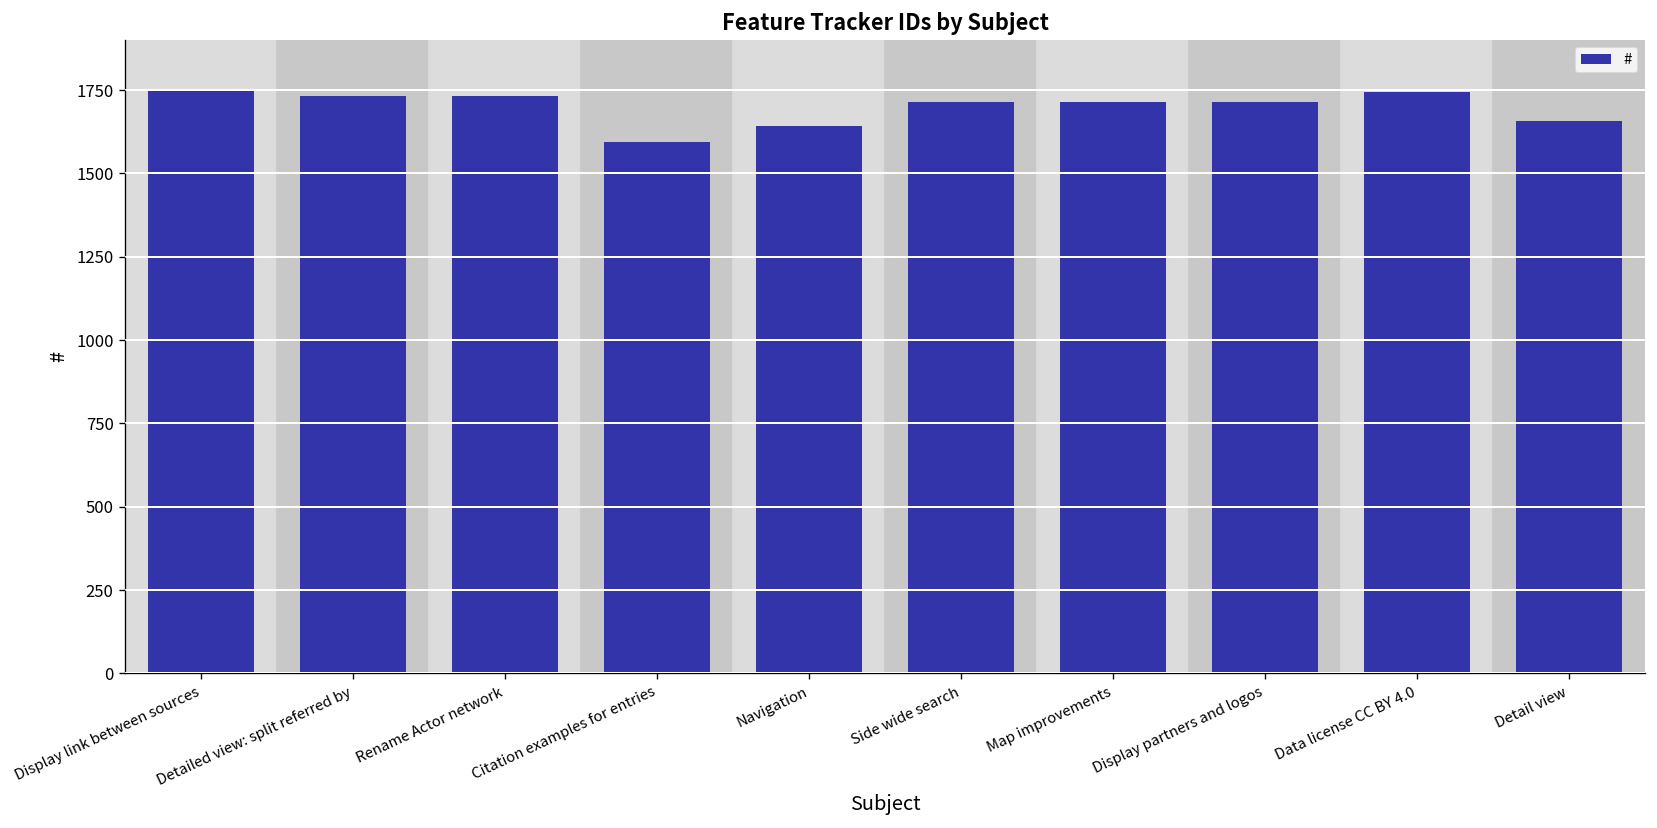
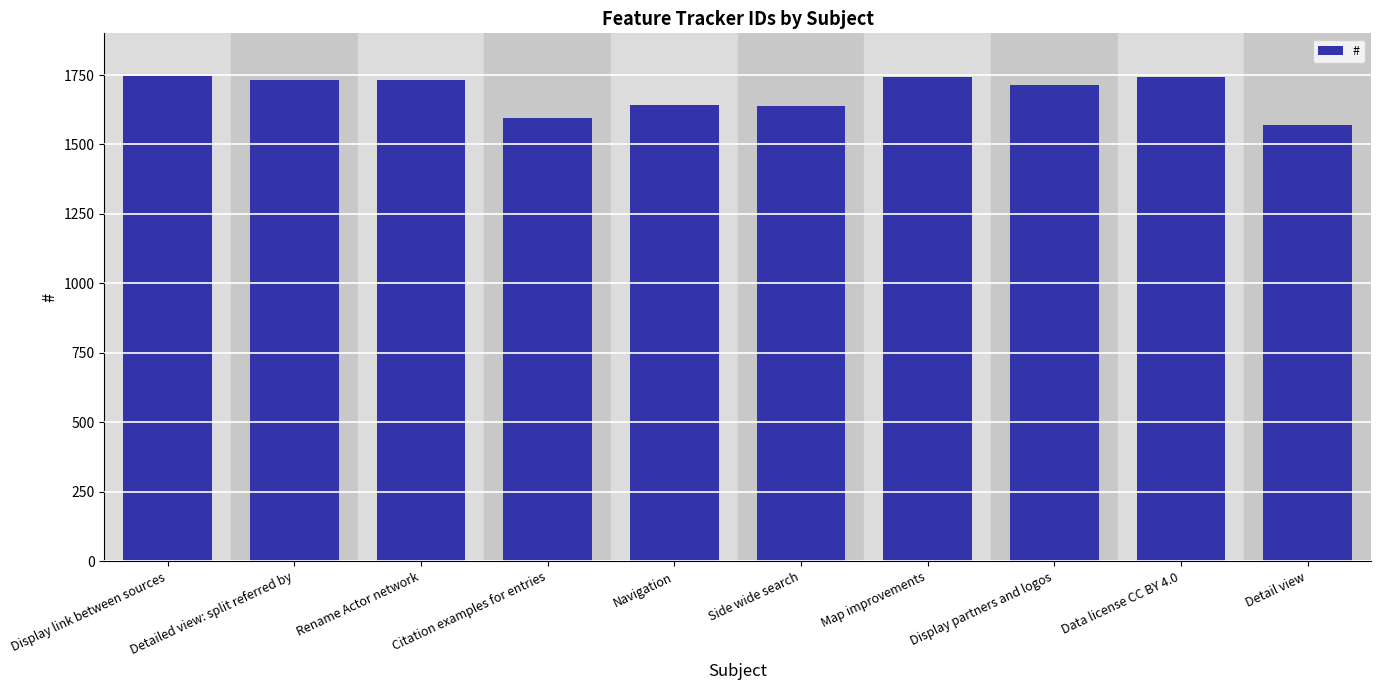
  {
    "Display link between sources": 1750,
    "Detailed view: split referred by": 1730,
    "Rename Actor network": 1730,
    "Citation examples for entries": 1590,
    "Navigation": 1640,
-   "Side wide search": 1720,
-   "Map improvements": 1710,
+   "Side wide search": 1640,
+   "Map improvements": 1740,
    "Display partners and logos": 1710,
    "Data license CC BY 4.0": 1740,
-   "Detail view": 1660
+   "Detail view": 1570
  }
